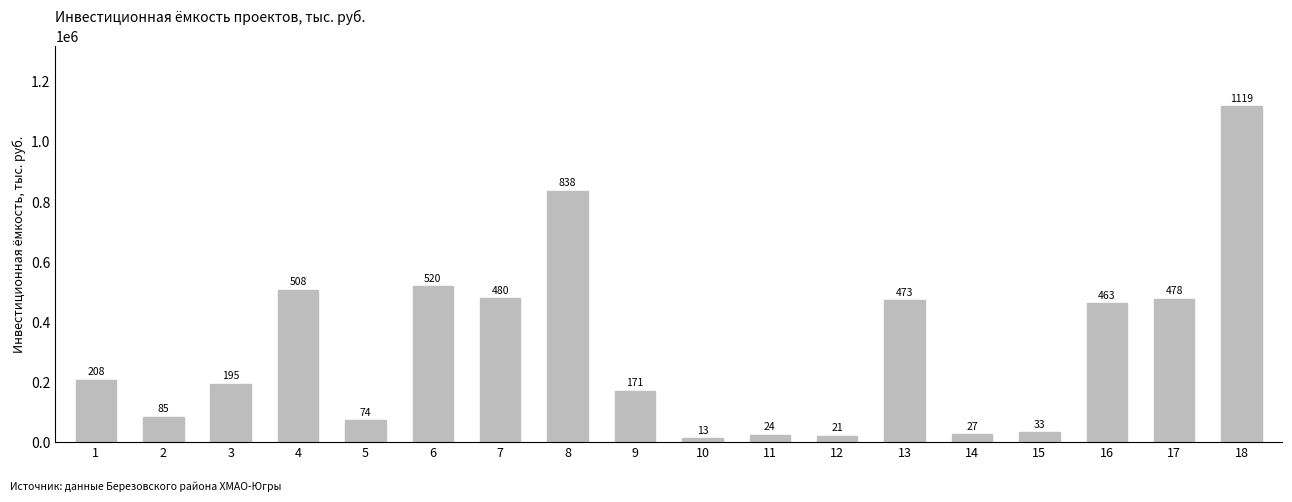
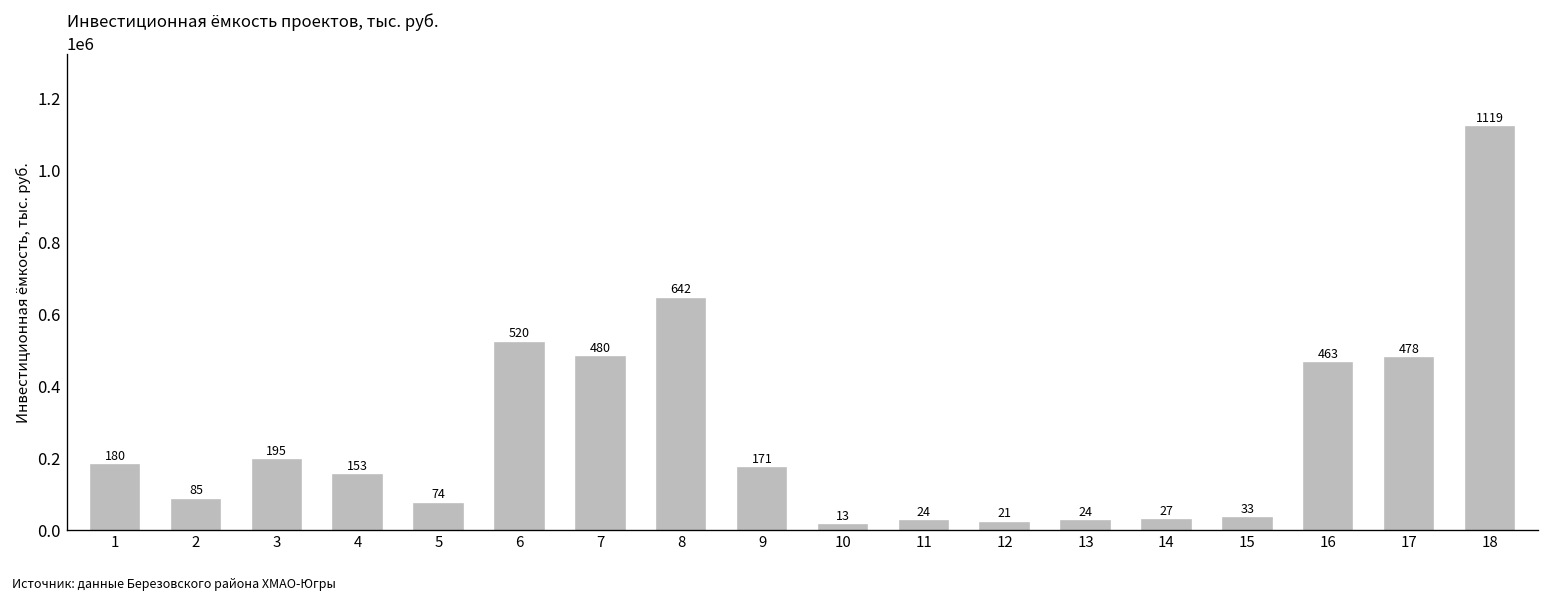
  {
-   "1": 208,
-   "4": 508,
-   "8": 838,
-   "13": 473
+   "1": 180,
+   "4": 153,
+   "8": 642,
+   "13": 24
  }
